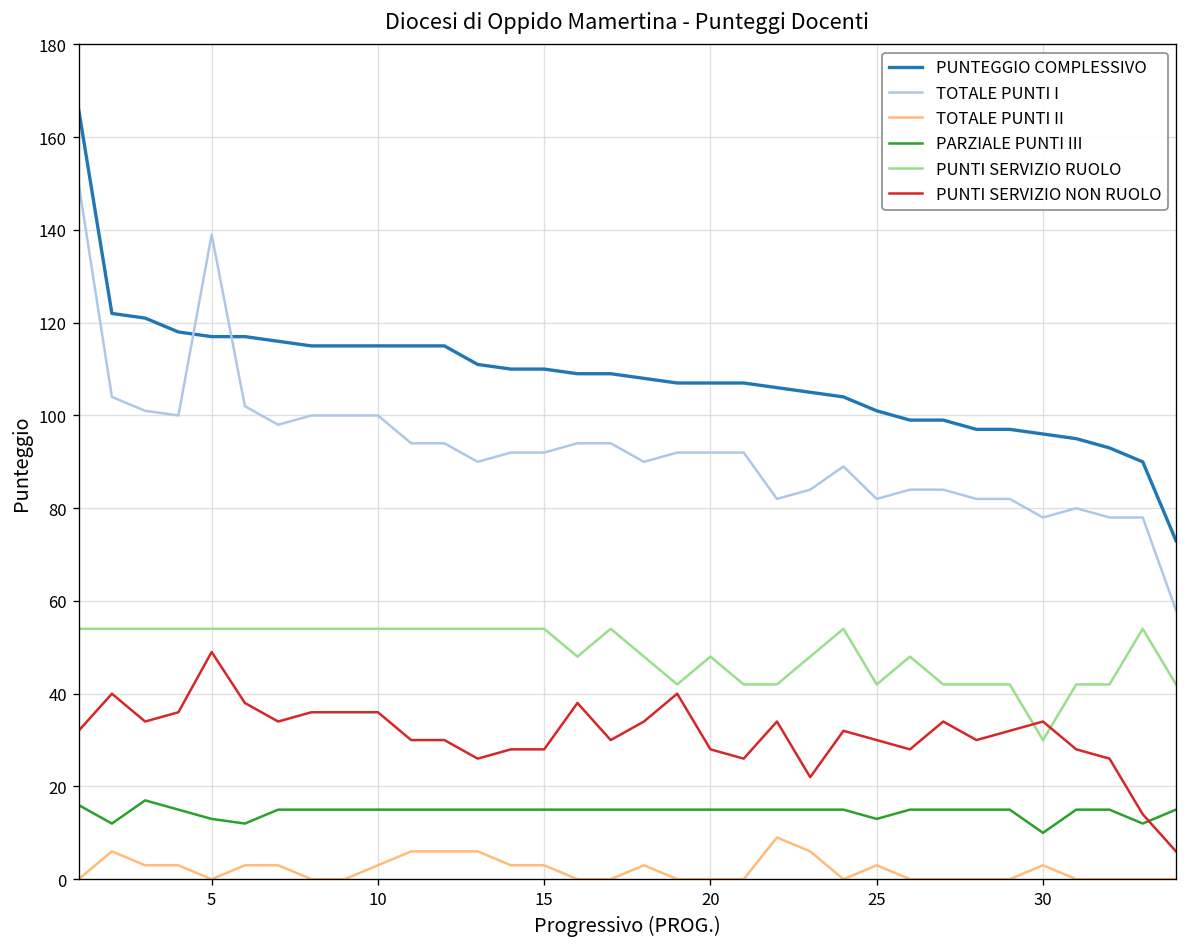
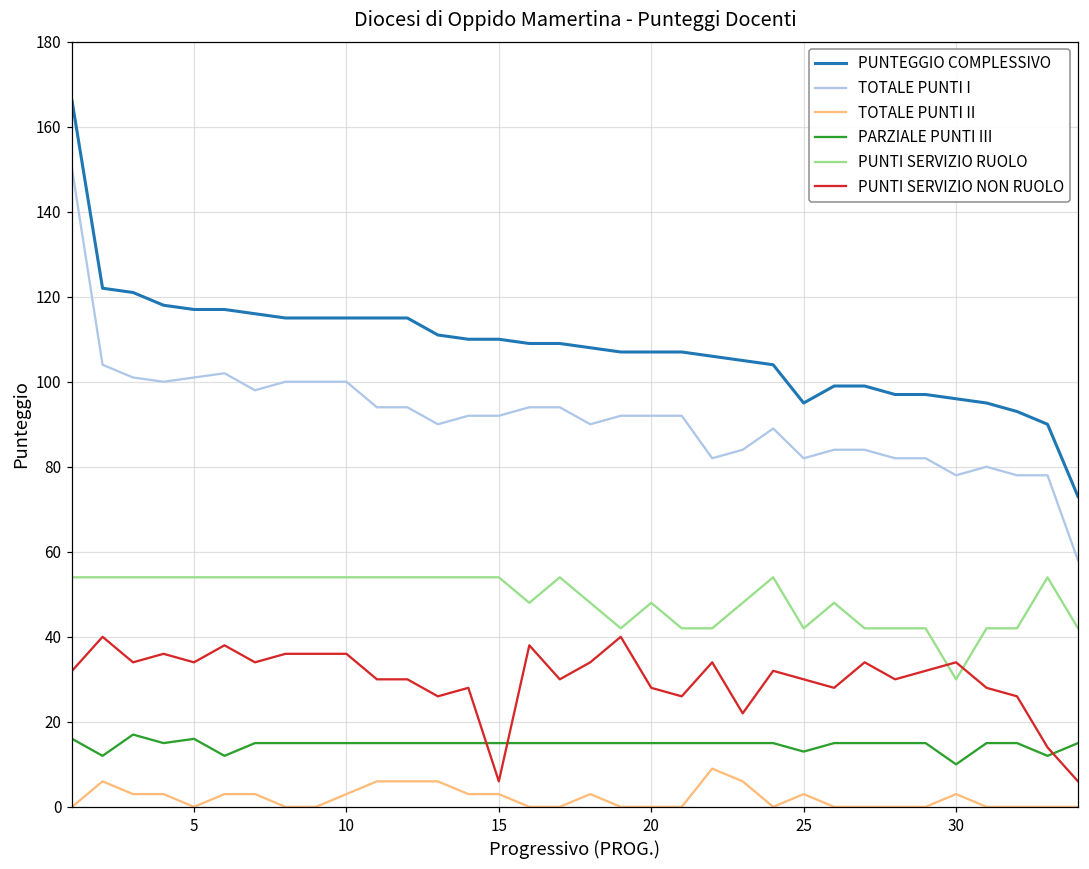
  {
    "PUNTEGGIO COMPLESSIVO": {
      "5": 117,
      "10": 115,
      "15": 110,
      "20": 107,
-     "25": 101,
+     "25": 95,
      "30": 96
    },
    "TOTALE PUNTI I": {
-     "5": 139,
+     "5": 101,
      "10": 100,
      "15": 92,
      "20": 92,
      "25": 82,
      "30": 78
    },
    "TOTALE PUNTI II": {
      "5": 0,
      "10": 3,
      "15": 3,
      "20": 0,
      "25": 3,
      "30": 3
    },
    "PARZIALE PUNTI III": {
-     "5": 13,
+     "5": 16,
      "10": 15,
      "15": 15,
      "20": 15,
      "25": 13,
      "30": 10
    },
    "PUNTI SERVIZIO RUOLO": {
      "5": 54,
      "10": 54,
      "15": 54,
      "20": 48,
      "25": 42,
      "30": 30
    },
    "PUNTI SERVIZIO NON RUOLO": {
-     "5": 49,
+     "5": 34,
      "10": 36,
-     "15": 28,
+     "15": 6,
      "20": 28,
      "25": 30,
      "30": 34
    }
  }
